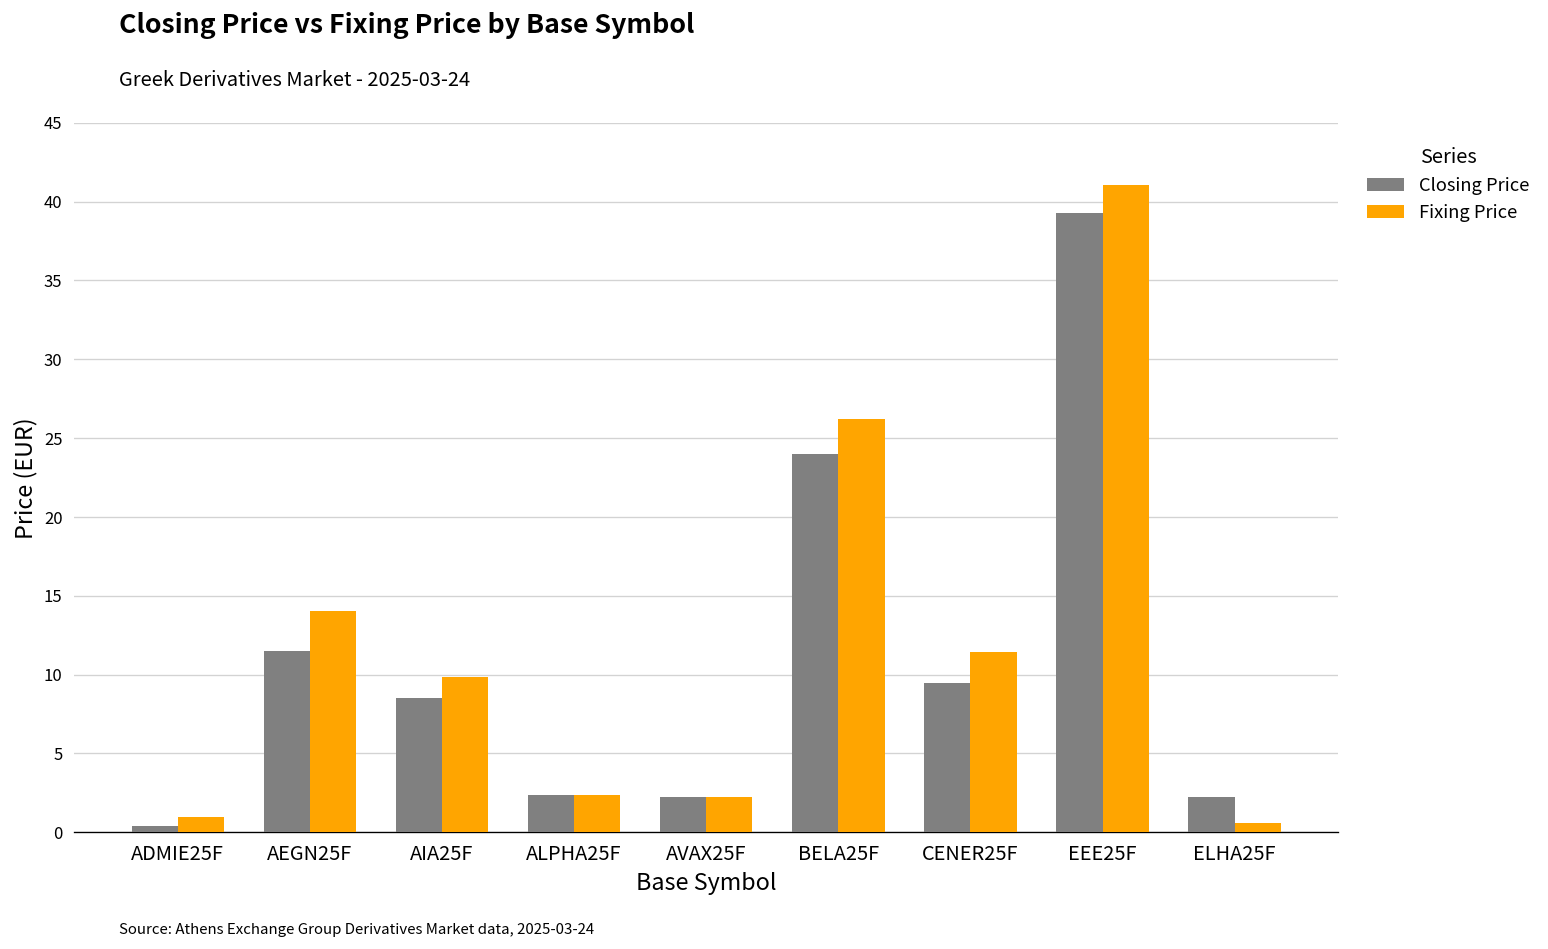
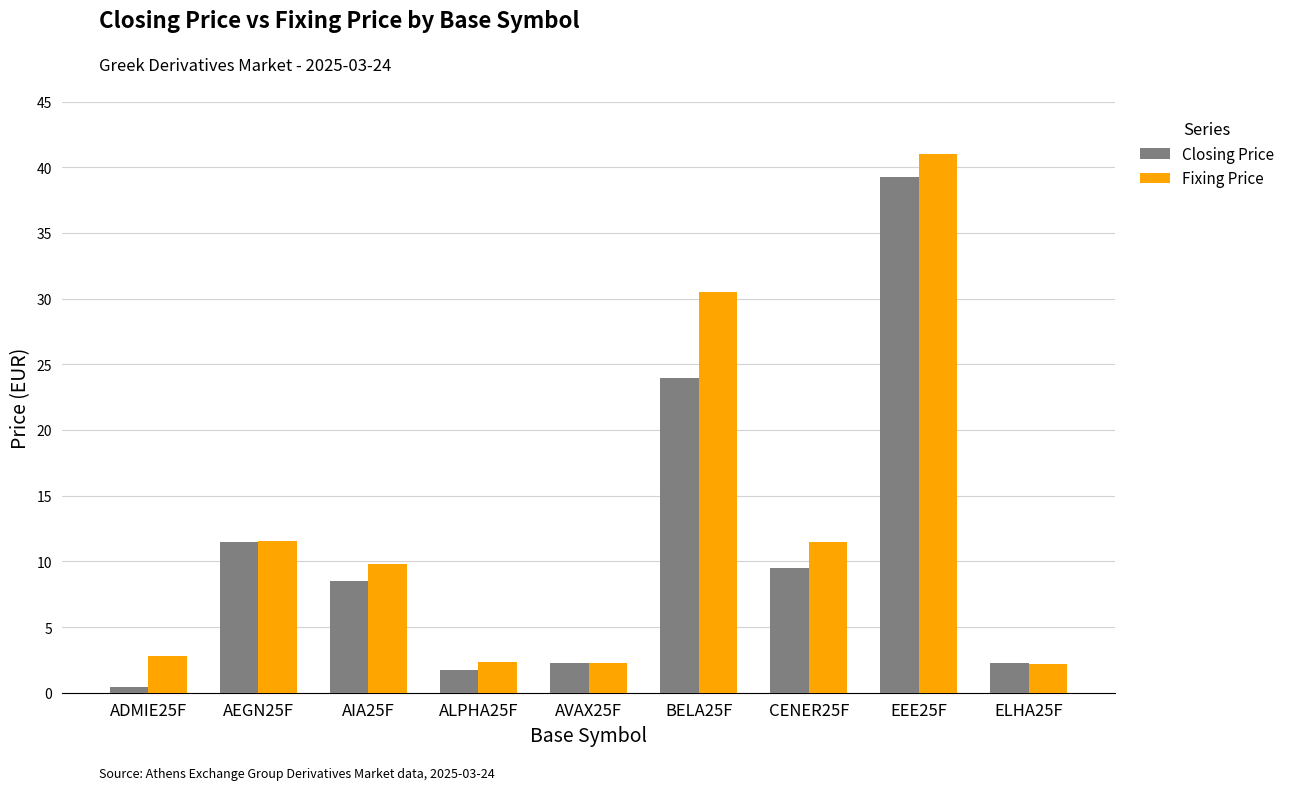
  {
    "Closing Price": {
      "ADMIE25F": 0.4,
      "AEGN25F": 11.5,
      "AIA25F": 8.5,
-     "ALPHA25F": 2.4,
+     "ALPHA25F": 1.7,
      "AVAX25F": 2.3,
      "BELA25F": 24.0,
      "CENER25F": 9.5,
      "EEE25F": 39.3,
      "ELHA25F": 2.2
    },
    "Fixing Price": {
-     "ADMIE25F": 1.0,
-     "AEGN25F": 14.0,
+     "ADMIE25F": 2.8,
+     "AEGN25F": 11.5,
      "AIA25F": 9.8,
      "ALPHA25F": 2.3,
      "AVAX25F": 2.3,
-     "BELA25F": 26.2,
+     "BELA25F": 30.5,
      "CENER25F": 11.5,
      "EEE25F": 41.0,
-     "ELHA25F": 0.6
+     "ELHA25F": 2.2
    }
  }
